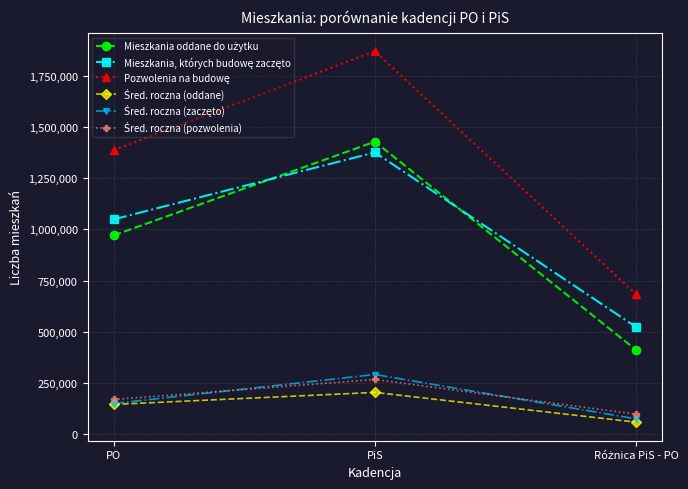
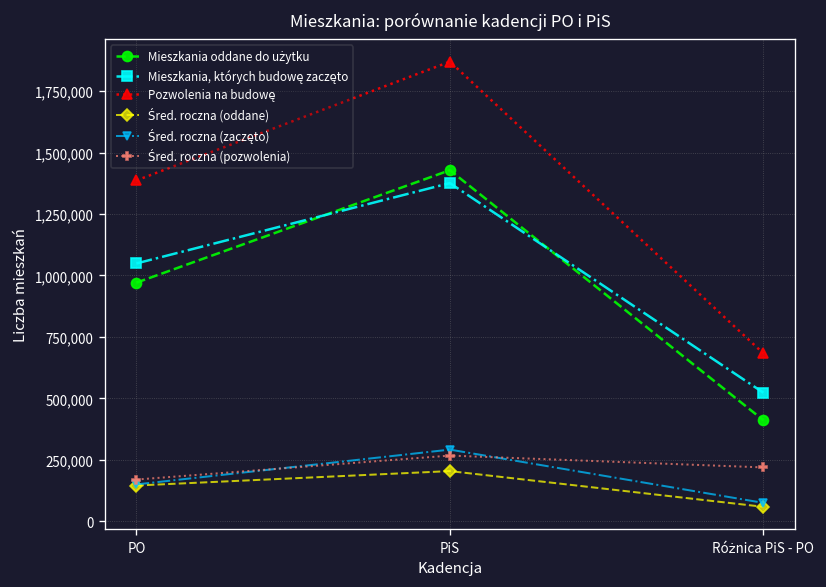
  {
    "Mieszkania oddane do użytku": {
      "PO": "970,000",
      "PiS": "1,430,000",
      "Różnica PiS - PO": "410,000"
    },
    "Mieszkania, których budowę zaczęto": {
      "PO": "1,050,000",
      "PiS": "1,380,000",
      "Różnica PiS - PO": "520,000"
    },
    "Pozwolenia na budowę": {
      "PO": "1,390,000",
      "PiS": "1,870,000",
      "Różnica PiS - PO": "680,000"
    },
    "Śred. roczna (oddane)": {
      "PiS": "200,000",
      "Różnica PiS - PO": "60,000"
    },
    "Śred. roczna (zaczęto)": {
      "PiS": "290,000",
      "Różnica PiS - PO": "70,000"
    },
    "Śred. roczna (pozwolenia)": {
      "PO": "170,000",
      "PiS": "270,000",
-     "Różnica PiS - PO": "100,000"
+     "Różnica PiS - PO": "220,000"
    }
  }
